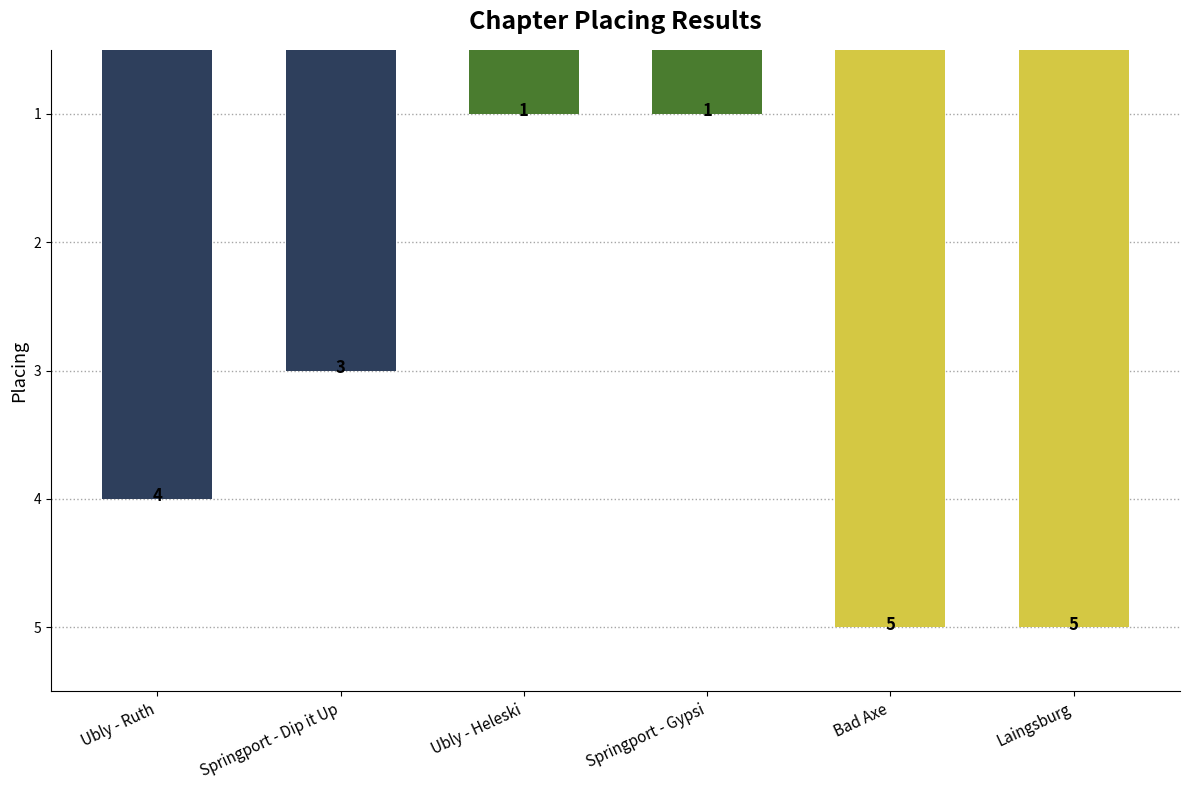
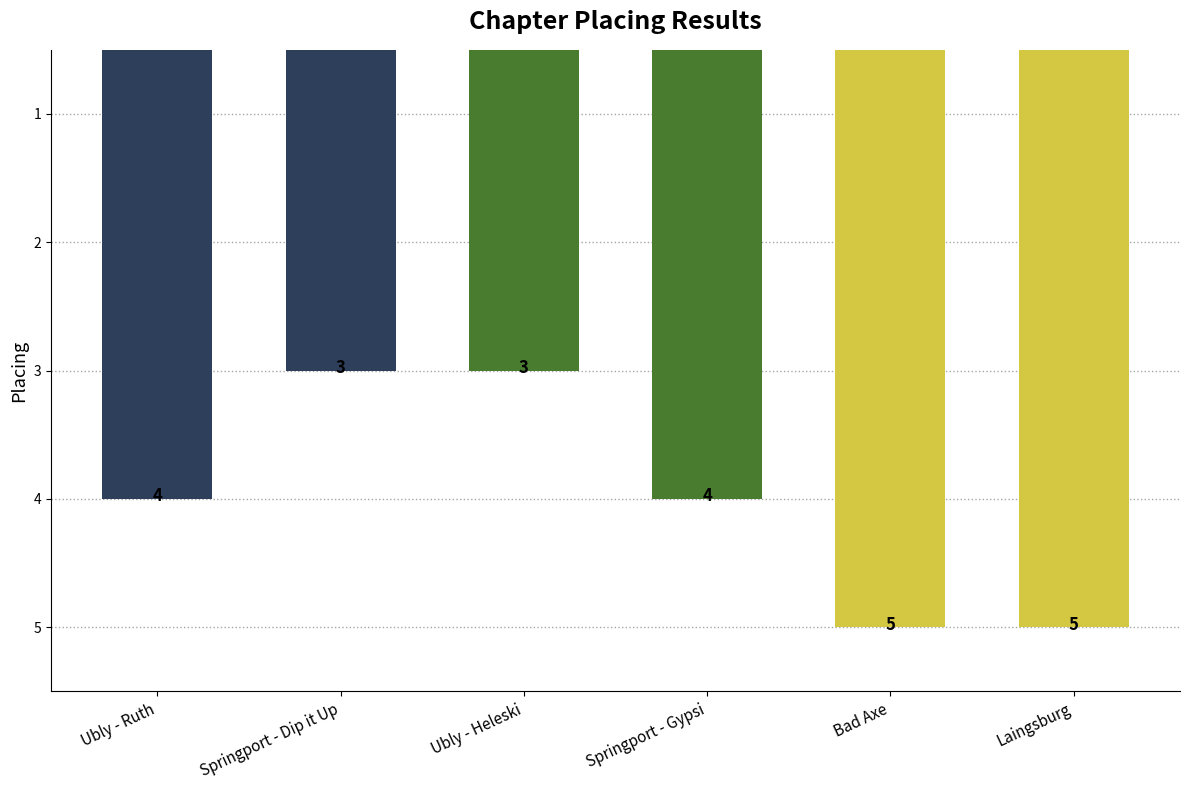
  {
    "Ubly - Ruth": 4,
    "Springport - Dip it Up": 3,
-   "Ubly - Heleski": 1,
-   "Springport - Gypsi": 1,
+   "Ubly - Heleski": 3,
+   "Springport - Gypsi": 4,
    "Bad Axe": 5,
    "Laingsburg": 5
  }
